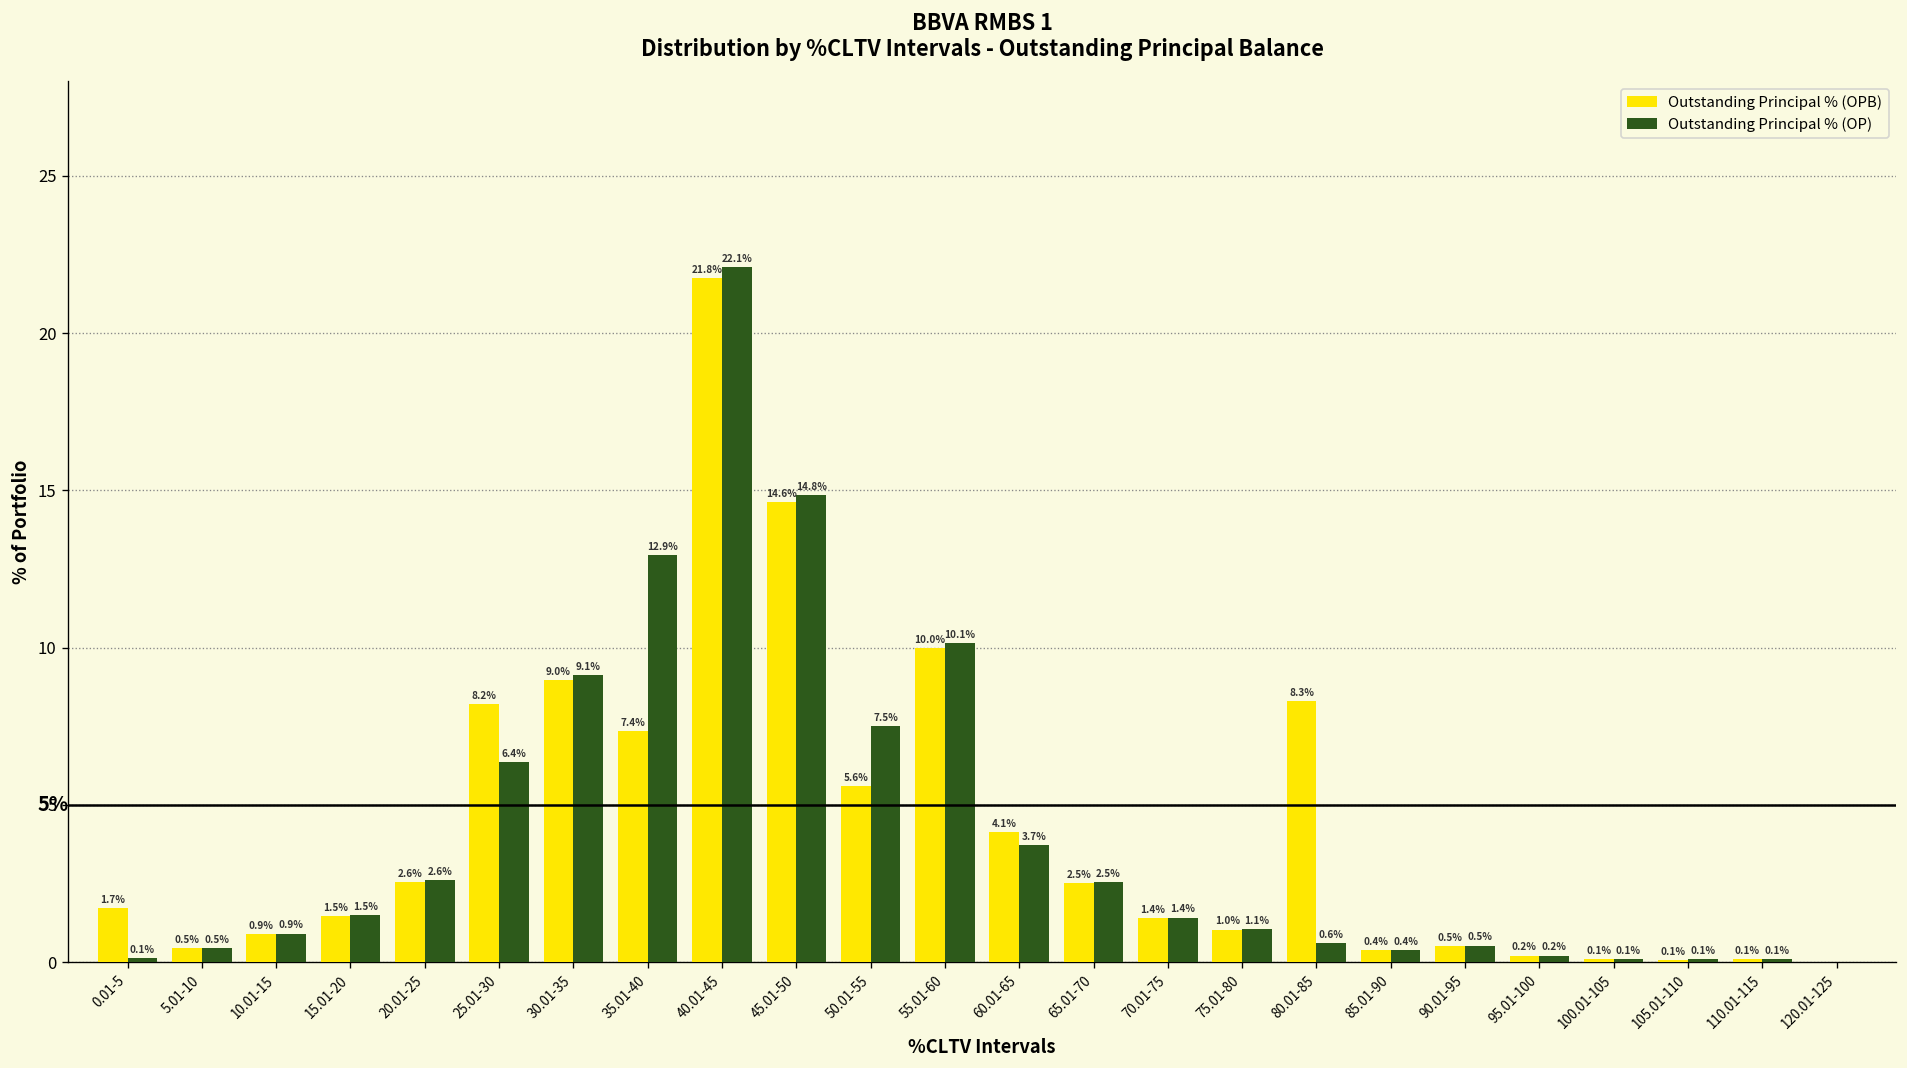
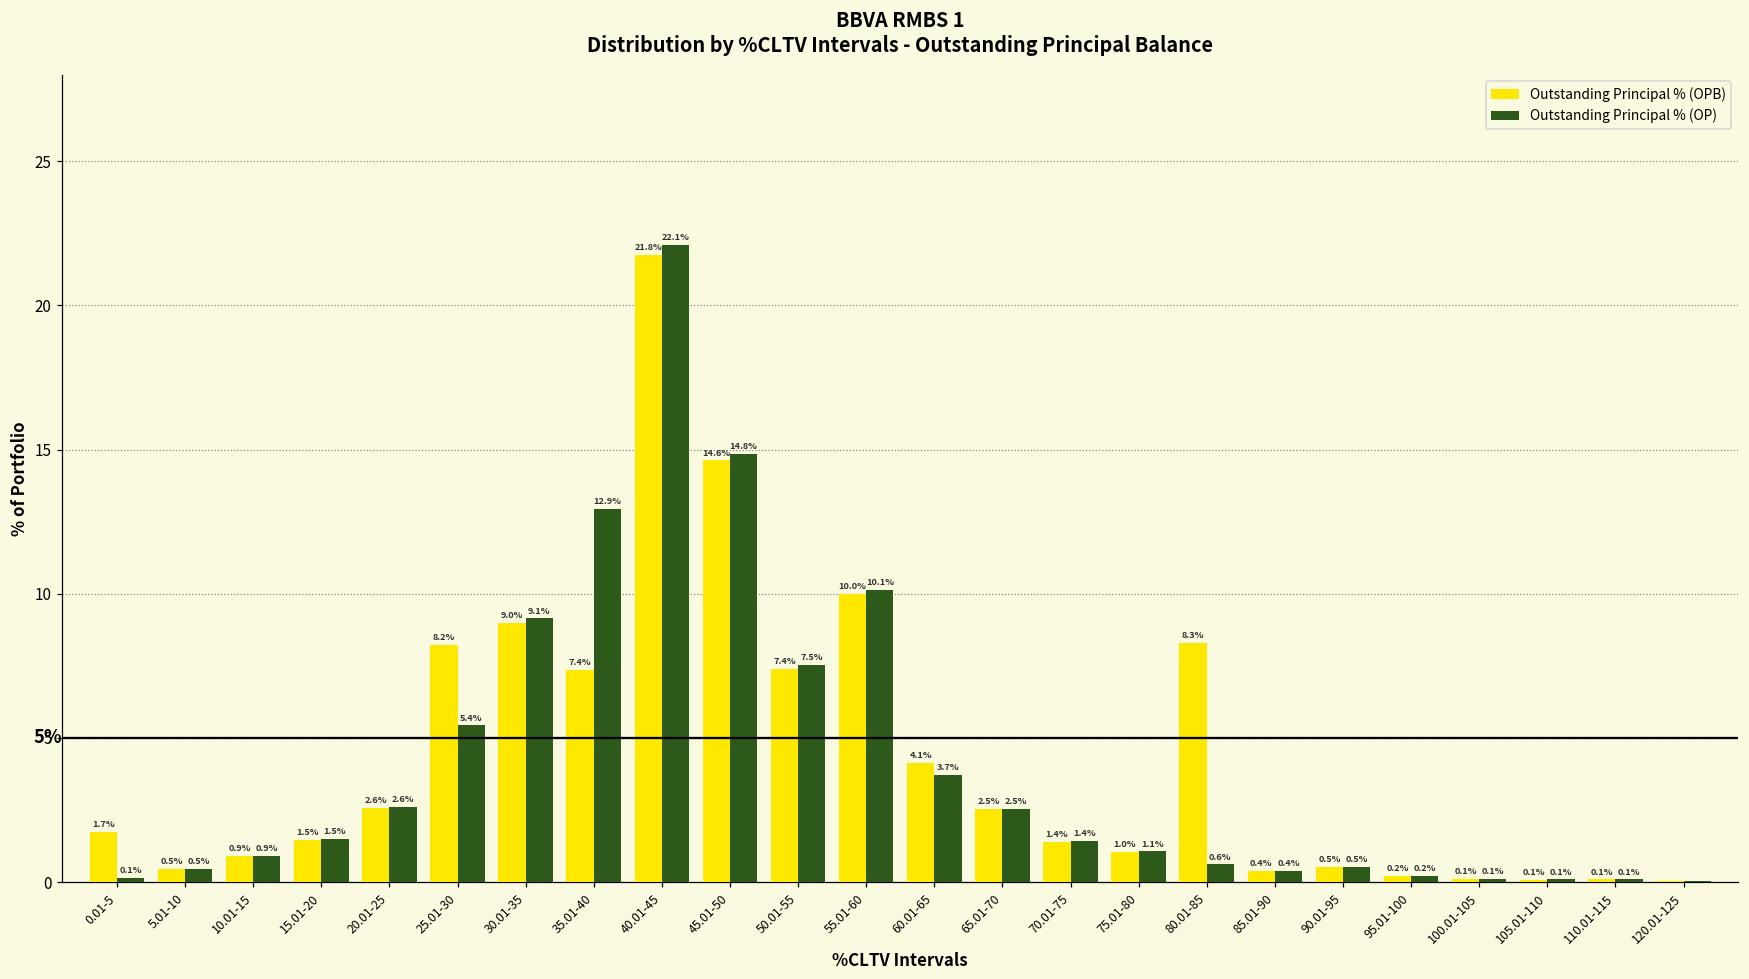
  {
    "Outstanding Principal % (OPB)": {
      "0.01-5": "1.7%",
      "5.01-10": "0.5%",
      "10.01-15": "0.9%",
      "15.01-20": "1.5%",
      "20.01-25": "2.6%",
      "25.01-30": "8.2%",
      "30.01-35": "9.0%",
      "35.01-40": "7.4%",
      "40.01-45": "21.8%",
      "45.01-50": "14.6%",
-     "50.01-55": "5.6%",
+     "50.01-55": "7.4%",
      "55.01-60": "10.0%",
      "60.01-65": "4.1%",
      "65.01-70": "2.5%",
      "70.01-75": "1.4%",
      "75.01-80": "1.0%",
      "80.01-85": "8.3%",
      "85.01-90": "0.4%",
      "90.01-95": "0.5%",
      "95.01-100": "0.2%",
      "100.01-105": "0.1%",
      "105.01-110": "0.1%",
      "110.01-115": "0.1%"
    },
    "Outstanding Principal % (OP)": {
      "0.01-5": "0.1%",
      "5.01-10": "0.5%",
      "10.01-15": "0.9%",
      "15.01-20": "1.5%",
      "20.01-25": "2.6%",
-     "25.01-30": "6.4%",
+     "25.01-30": "5.4%",
      "30.01-35": "9.1%",
      "35.01-40": "12.9%",
      "40.01-45": "22.1%",
      "45.01-50": "14.8%",
      "50.01-55": "7.5%",
      "55.01-60": "10.1%",
      "60.01-65": "3.7%",
      "65.01-70": "2.5%",
      "70.01-75": "1.4%",
      "75.01-80": "1.1%",
      "80.01-85": "0.6%",
      "85.01-90": "0.4%",
      "90.01-95": "0.5%",
      "95.01-100": "0.2%",
      "100.01-105": "0.1%",
      "105.01-110": "0.1%",
      "110.01-115": "0.1%"
    }
  }
